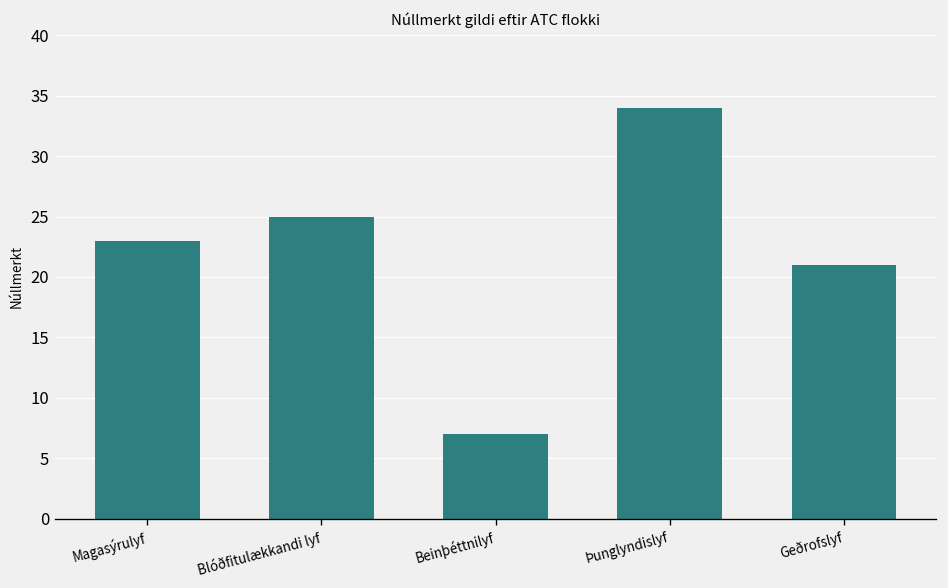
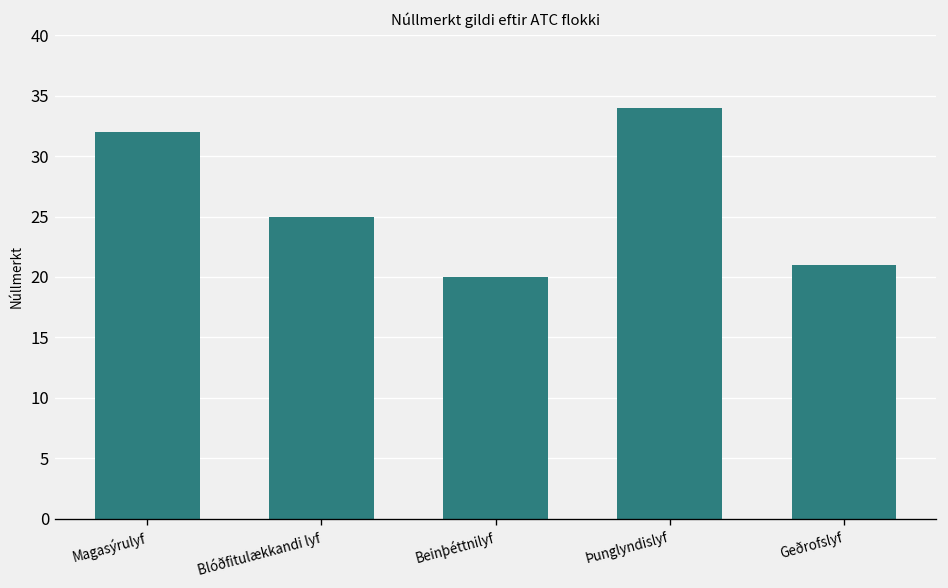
  {
-   "Magasýrulyf": 23,
+   "Magasýrulyf": 32,
    "Blóðfitulækkandi lyf": 25,
-   "Beinþéttnilyf": 7,
+   "Beinþéttnilyf": 20,
    "Þunglyndislyf": 34,
    "Geðrofslyf": 21
  }
